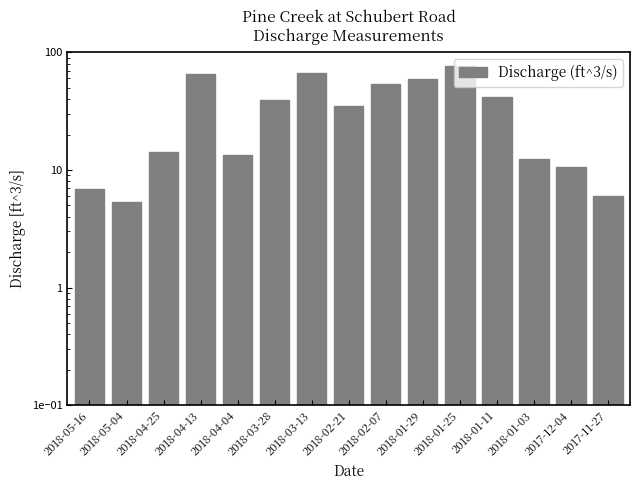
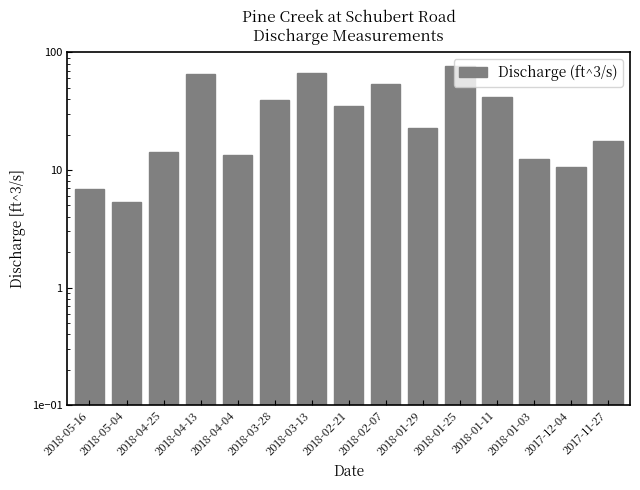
  {
    "2018-05-16": 7,
    "2018-05-04": 5,
    "2018-04-25": 14,
    "2018-04-13": 70,
    "2018-04-04": 13,
    "2018-03-28": 39,
    "2018-03-13": 70,
    "2018-02-21": 35,
    "2018-02-07": 50,
-   "2018-01-29": 60,
+   "2018-01-29": 23,
    "2018-01-11": 42,
    "2018-01-03": 13,
    "2017-12-04": 11,
-   "2017-11-27": 6
+   "2017-11-27": 18
  }
